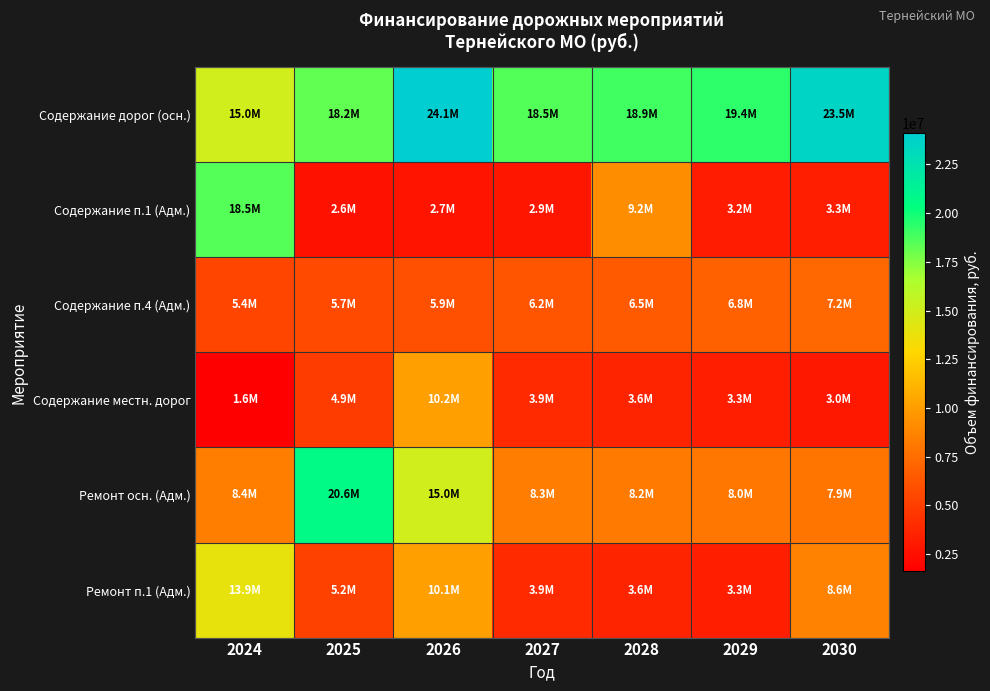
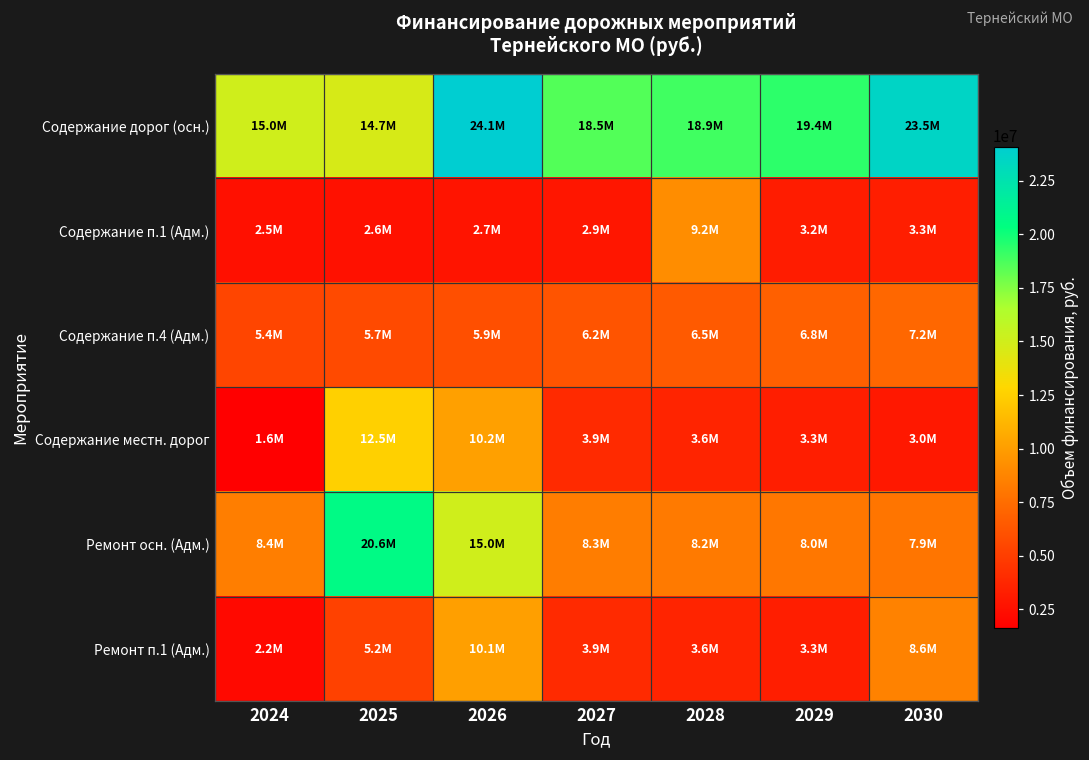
  {
    "Содержание дорог (осн.)": {
      "2024": "15.0M",
-     "2025": "18.2M",
+     "2025": "14.7M",
      "2026": "24.1M",
      "2027": "18.5M",
      "2028": "18.9M",
      "2029": "19.4M",
      "2030": "23.5M"
    },
    "Содержание п.1 (Адм.)": {
-     "2024": "18.5M",
+     "2024": "2.5M",
      "2025": "2.6M",
      "2026": "2.7M",
      "2027": "2.9M",
      "2028": "9.2M",
      "2029": "3.2M",
      "2030": "3.3M"
    },
    "Содержание п.4 (Адм.)": {
      "2024": "5.4M",
      "2025": "5.7M",
      "2026": "5.9M",
      "2027": "6.2M",
      "2028": "6.5M",
      "2029": "6.8M",
      "2030": "7.2M"
    },
    "Содержание местн. дорог": {
      "2024": "1.6M",
-     "2025": "4.9M",
+     "2025": "12.5M",
      "2026": "10.2M",
      "2027": "3.9M",
      "2028": "3.6M",
      "2029": "3.3M",
      "2030": "3.0M"
    },
    "Ремонт осн. (Адм.)": {
      "2024": "8.4M",
      "2025": "20.6M",
      "2026": "15.0M",
      "2027": "8.3M",
      "2028": "8.2M",
      "2029": "8.0M",
      "2030": "7.9M"
    },
    "Ремонт п.1 (Адм.)": {
-     "2024": "13.9M",
+     "2024": "2.2M",
      "2025": "5.2M",
      "2026": "10.1M",
      "2027": "3.9M",
      "2028": "3.6M",
      "2029": "3.3M",
      "2030": "8.6M"
    }
  }
